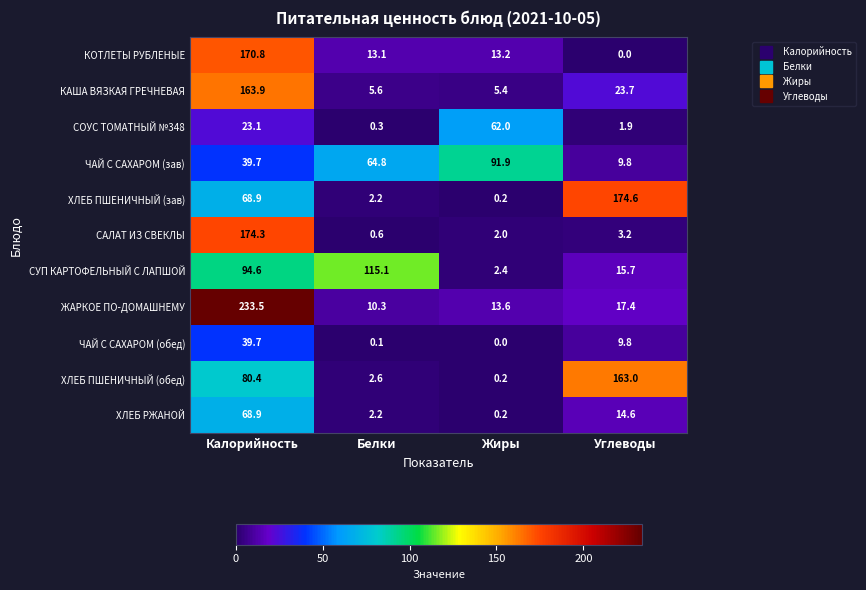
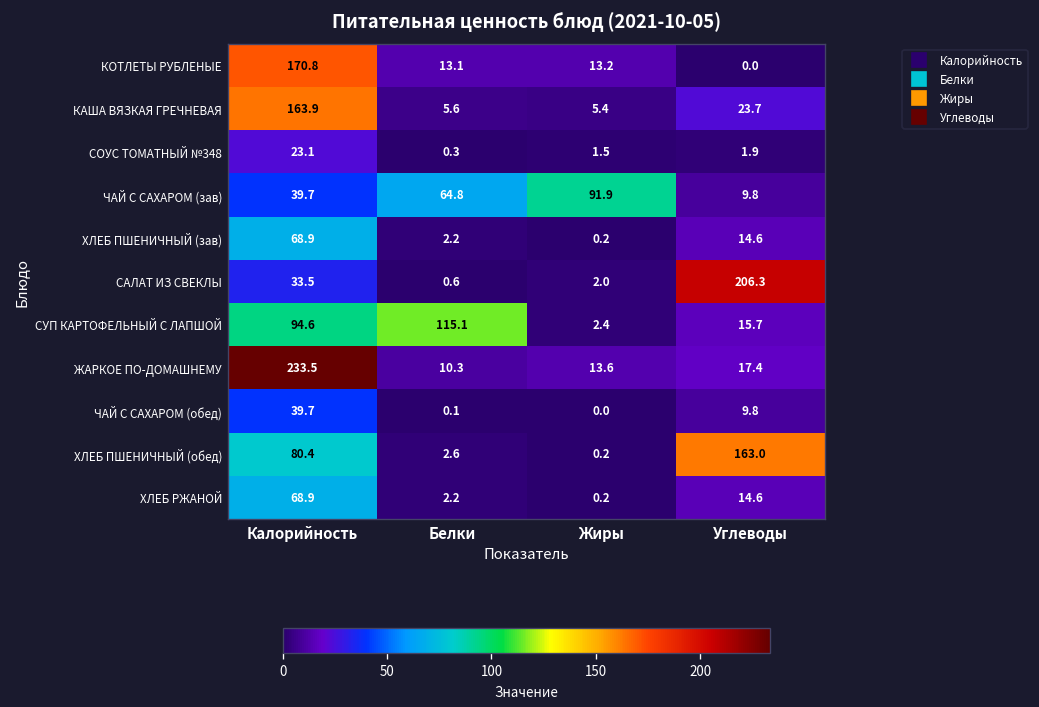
  {
    "КОТЛЕТЫ РУБЛЕНЫЕ": {
      "Калорийность": 170.8,
      "Белки": 13.1,
      "Жиры": 13.2,
      "Углеводы": 0.0
    },
    "КАША ВЯЗКАЯ ГРЕЧНЕВАЯ": {
      "Калорийность": 163.9,
      "Белки": 5.6,
      "Жиры": 5.4,
      "Углеводы": 23.7
    },
    "СОУС ТОМАТНЫЙ №348": {
      "Калорийность": 23.1,
      "Белки": 0.3,
-     "Жиры": 62.0,
+     "Жиры": 1.5,
      "Углеводы": 1.9
    },
    "ЧАЙ С САХАРОМ (зав)": {
      "Калорийность": 39.7,
      "Белки": 64.8,
      "Жиры": 91.9,
      "Углеводы": 9.8
    },
    "ХЛЕБ ПШЕНИЧНЫЙ (зав)": {
      "Калорийность": 68.9,
      "Белки": 2.2,
      "Жиры": 0.2,
-     "Углеводы": 174.6
+     "Углеводы": 14.6
    },
    "САЛАТ ИЗ СВЕКЛЫ": {
-     "Калорийность": 174.3,
+     "Калорийность": 33.5,
      "Белки": 0.6,
      "Жиры": 2.0,
-     "Углеводы": 3.2
+     "Углеводы": 206.3
    },
    "СУП КАРТОФЕЛЬНЫЙ С ЛАПШОЙ": {
      "Калорийность": 94.6,
      "Белки": 115.1,
      "Жиры": 2.4,
      "Углеводы": 15.7
    },
    "ЖАРКОЕ ПО-ДОМАШНЕМУ": {
      "Калорийность": 233.5,
      "Белки": 10.3,
      "Жиры": 13.6,
      "Углеводы": 17.4
    },
    "ЧАЙ С САХАРОМ (обед)": {
      "Калорийность": 39.7,
      "Белки": 0.1,
      "Жиры": 0.0,
      "Углеводы": 9.8
    },
    "ХЛЕБ ПШЕНИЧНЫЙ (обед)": {
      "Калорийность": 80.4,
      "Белки": 2.6,
      "Жиры": 0.2,
      "Углеводы": 163.0
    },
    "ХЛЕБ РЖАНОЙ": {
      "Калорийность": 68.9,
      "Белки": 2.2,
      "Жиры": 0.2,
      "Углеводы": 14.6
    }
  }
